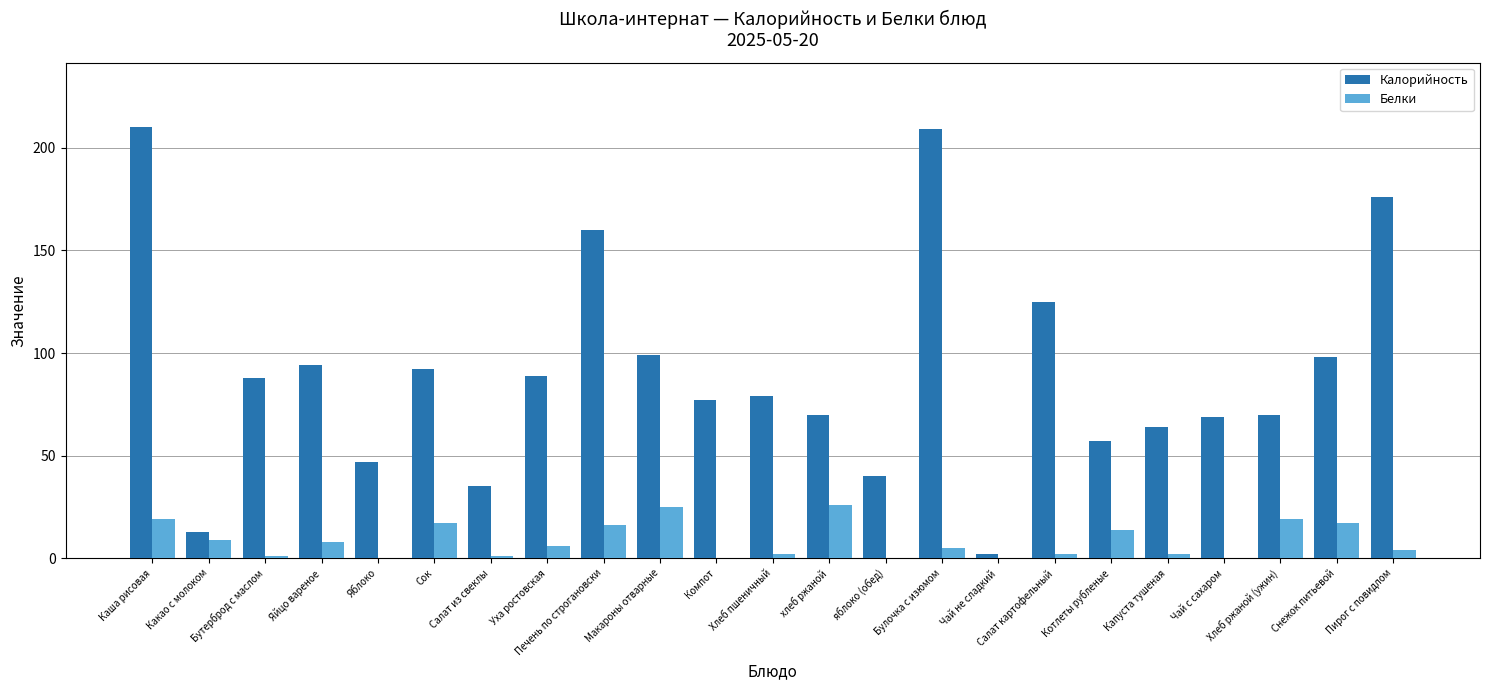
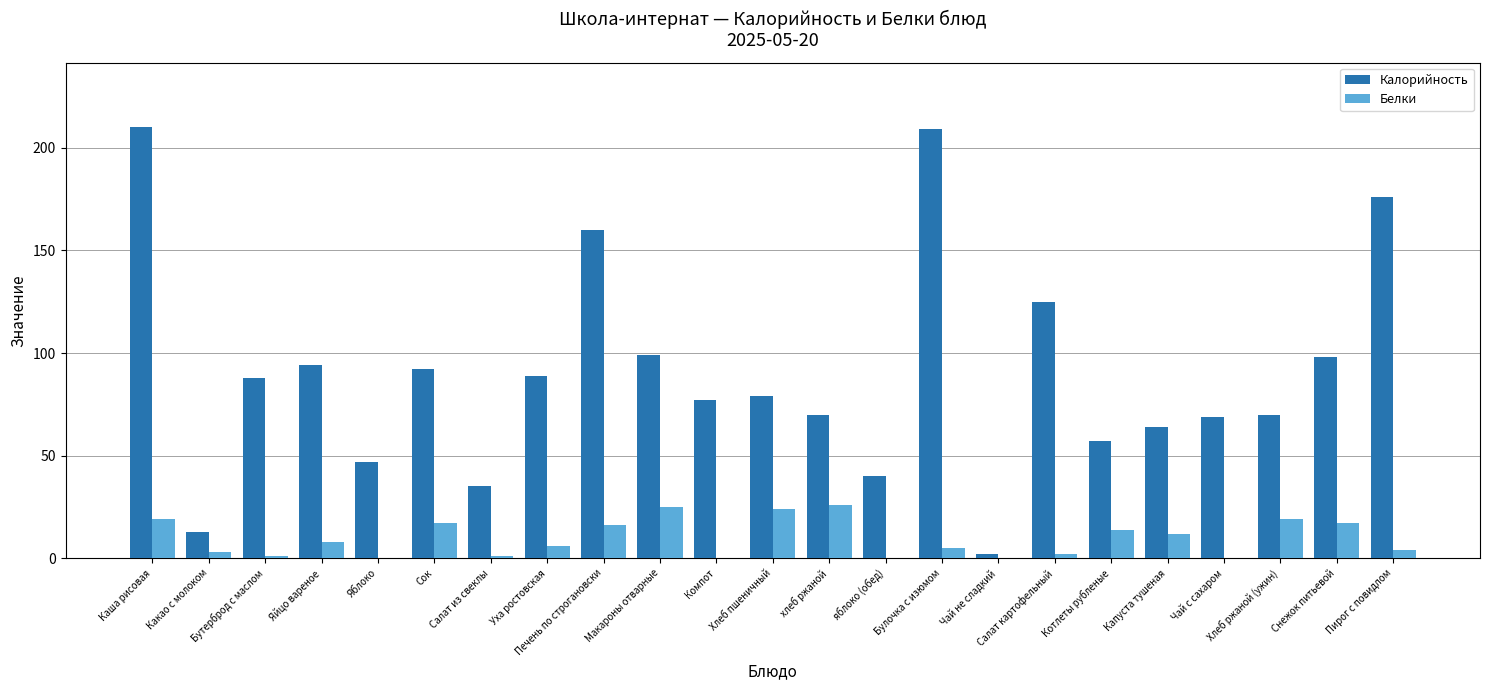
  {
    "Калорийность": {
      "Каша рисовая": 210,
      "Какао с молоком": 13,
      "Бутерброд с маслом": 88,
      "Яйцо вареное": 94,
      "Яблоко": 47,
      "Сок": 92,
      "Салат из свеклы": 35,
      "Уха ростовская": 89,
      "Печень по строгановски": 160,
      "Макароны отварные": 99,
      "Компот": 77,
      "Хлеб пшеничный": 79,
      "хлеб ржаной": 70,
      "яблоко (обед)": 40,
      "Булочка с изюмом": 209,
      "Чай не сладкий": 2,
      "Салат картофельный": 125,
      "Котлеты рубленые": 57,
      "Капуста тушеная": 64,
      "Чай с сахаром": 69,
      "Хлеб ржаной (ужин)": 70,
      "Снежок питьевой": 98,
      "Пирог с повидлом": 176
    },
    "Белки": {
      "Каша рисовая": 19,
-     "Какао с молоком": 9,
+     "Какао с молоком": 3,
      "Яйцо вареное": 8,
      "Яблоко": 0,
      "Сок": 17,
      "Уха ростовская": 6,
      "Печень по строгановски": 16,
      "Макароны отварные": 25,
      "Компот": 0,
-     "Хлеб пшеничный": 2,
+     "Хлеб пшеничный": 24,
      "хлеб ржаной": 26,
      "яблоко (обед)": 0,
      "Булочка с изюмом": 5,
      "Чай не сладкий": 0,
      "Салат картофельный": 2,
      "Котлеты рубленые": 14,
-     "Капуста тушеная": 2,
+     "Капуста тушеная": 12,
      "Чай с сахаром": 0,
      "Хлеб ржаной (ужин)": 19,
      "Снежок питьевой": 17,
      "Пирог с повидлом": 4
    }
  }
